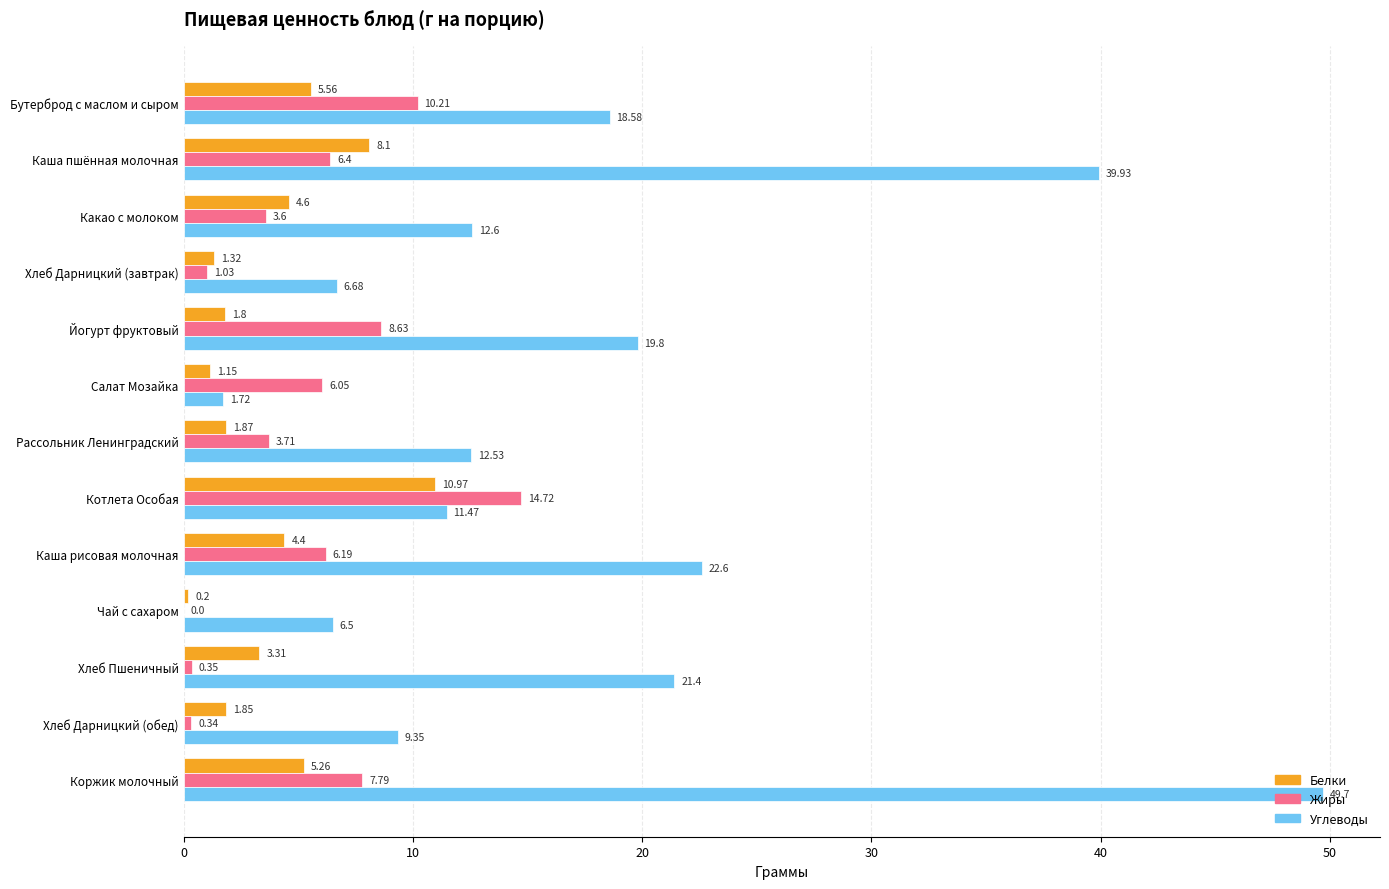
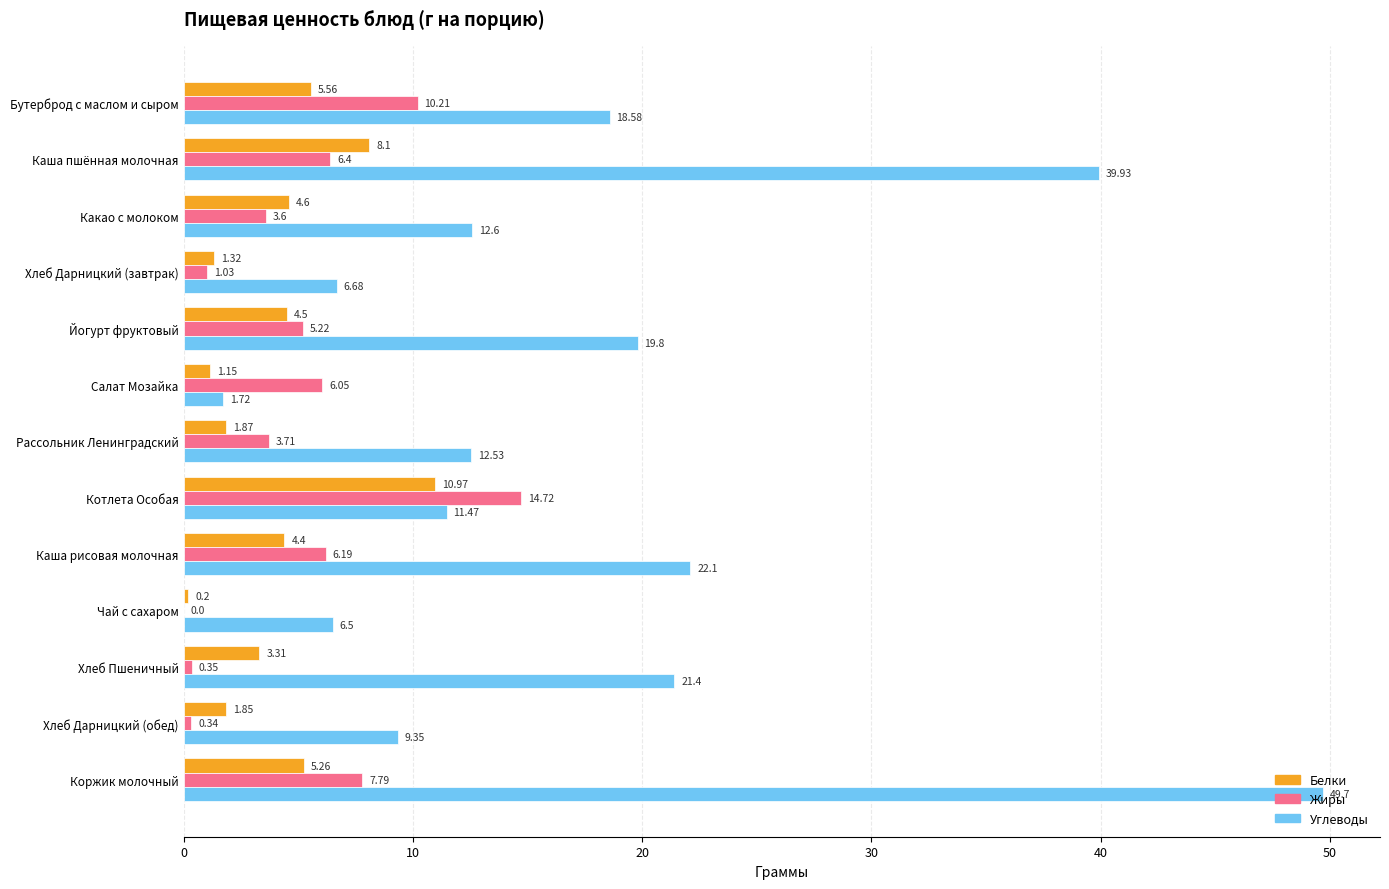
  {
    "Белки": {
      "Бутерброд с маслом и сыром": 5.56,
      "Каша пшённая молочная": 8.1,
      "Какао с молоком": 4.6,
      "Хлеб Дарницкий (завтрак)": 1.32,
-     "Йогурт фруктовый": 1.8,
+     "Йогурт фруктовый": 4.5,
      "Салат Мозайка": 1.15,
      "Рассольник Ленинградский": 1.87,
      "Котлета Особая": 10.97,
      "Каша рисовая молочная": 4.4,
      "Чай с сахаром": 0.2,
      "Хлеб Пшеничный": 3.31,
      "Хлеб Дарницкий (обед)": 1.85,
      "Коржик молочный": 5.26
    },
    "Жиры": {
      "Бутерброд с маслом и сыром": 10.21,
      "Каша пшённая молочная": 6.4,
      "Какао с молоком": 3.6,
      "Хлеб Дарницкий (завтрак)": 1.03,
-     "Йогурт фруктовый": 8.63,
+     "Йогурт фруктовый": 5.22,
      "Салат Мозайка": 6.05,
      "Рассольник Ленинградский": 3.71,
      "Котлета Особая": 14.72,
      "Каша рисовая молочная": 6.19,
      "Чай с сахаром": 0.0,
      "Хлеб Пшеничный": 0.35,
      "Хлеб Дарницкий (обед)": 0.34,
      "Коржик молочный": 7.79
    },
    "Углеводы": {
      "Бутерброд с маслом и сыром": 18.58,
      "Каша пшённая молочная": 39.93,
      "Какао с молоком": 12.6,
      "Хлеб Дарницкий (завтрак)": 6.68,
      "Йогурт фруктовый": 19.8,
      "Салат Мозайка": 1.72,
      "Рассольник Ленинградский": 12.53,
      "Котлета Особая": 11.47,
-     "Каша рисовая молочная": 22.6,
+     "Каша рисовая молочная": 22.1,
      "Чай с сахаром": 6.5,
      "Хлеб Пшеничный": 21.4,
      "Хлеб Дарницкий (обед)": 9.35,
      "Коржик молочный": 49.7
    }
  }
